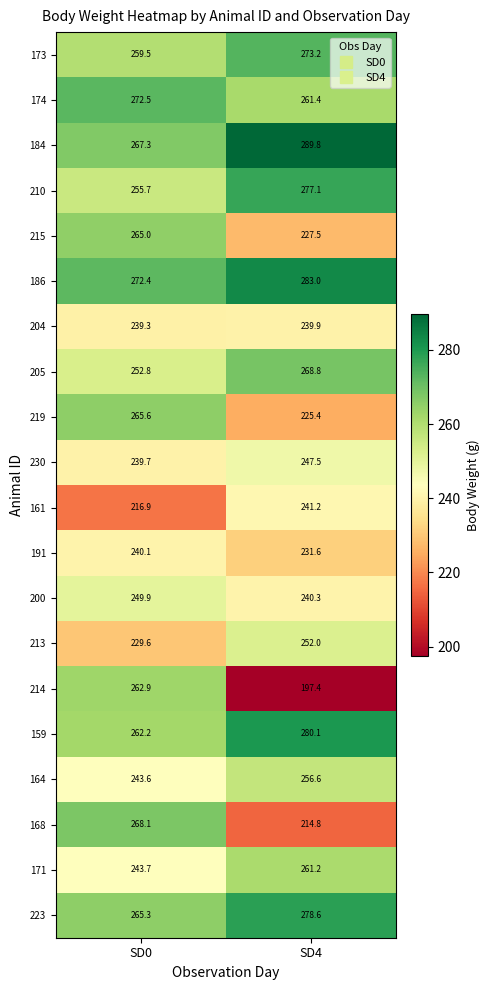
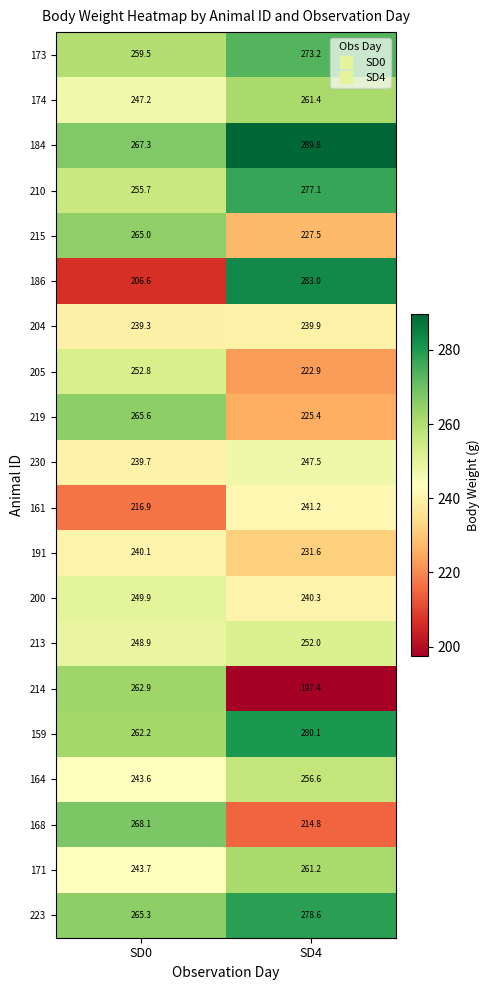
  {
    "173": {
      "SD0": 259.5,
      "SD4": 273.2
    },
    "174": {
-     "SD0": 272.5,
+     "SD0": 247.2,
      "SD4": 261.4
    },
    "184": {
      "SD0": 267.3,
      "SD4": 289.8
    },
    "210": {
      "SD0": 255.7,
      "SD4": 277.1
    },
    "215": {
      "SD0": 265.0,
      "SD4": 227.5
    },
    "186": {
-     "SD0": 272.4,
+     "SD0": 206.6,
      "SD4": 283.0
    },
    "204": {
      "SD0": 239.3,
      "SD4": 239.9
    },
    "205": {
      "SD0": 252.8,
-     "SD4": 268.8
+     "SD4": 222.9
    },
    "219": {
      "SD0": 265.6,
      "SD4": 225.4
    },
    "230": {
      "SD0": 239.7,
      "SD4": 247.5
    },
    "161": {
      "SD0": 216.9,
      "SD4": 241.2
    },
    "191": {
      "SD0": 240.1,
      "SD4": 231.6
    },
    "200": {
      "SD0": 249.9,
      "SD4": 240.3
    },
    "213": {
-     "SD0": 229.6,
+     "SD0": 248.9,
      "SD4": 252.0
    },
    "214": {
      "SD0": 262.9,
      "SD4": 197.4
    },
    "159": {
      "SD0": 262.2,
      "SD4": 280.1
    },
    "164": {
      "SD0": 243.6,
      "SD4": 256.6
    },
    "168": {
      "SD0": 268.1,
      "SD4": 214.8
    },
    "171": {
      "SD0": 243.7,
      "SD4": 261.2
    },
    "223": {
      "SD0": 265.3,
      "SD4": 278.6
    }
  }
